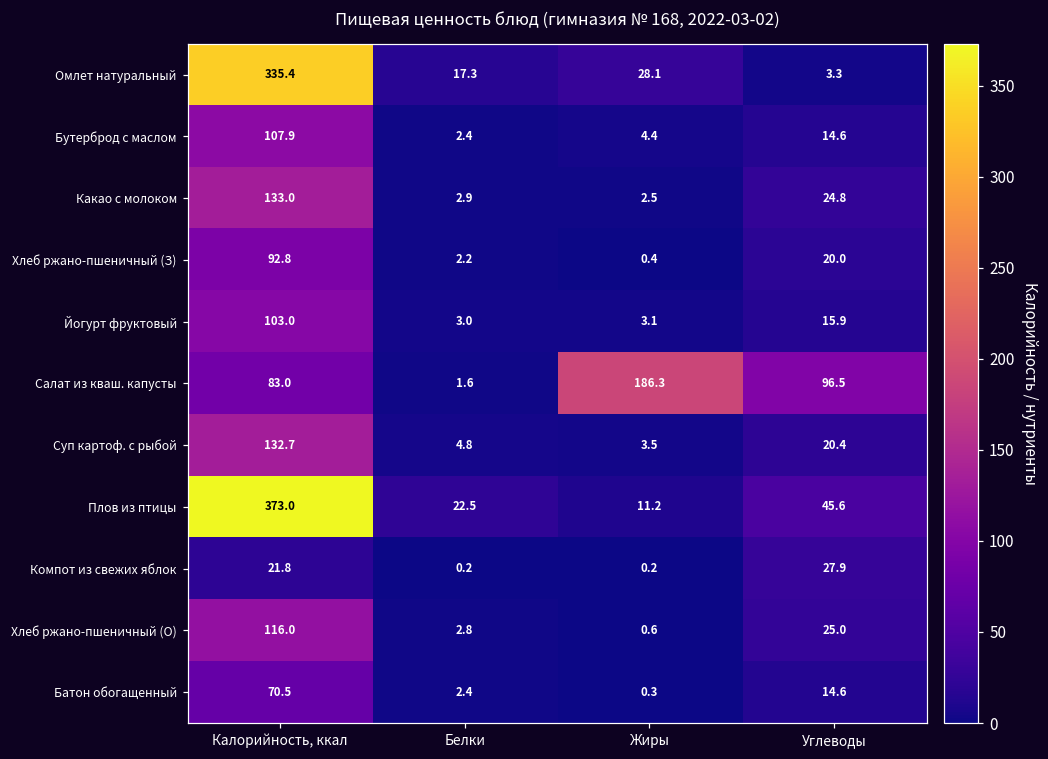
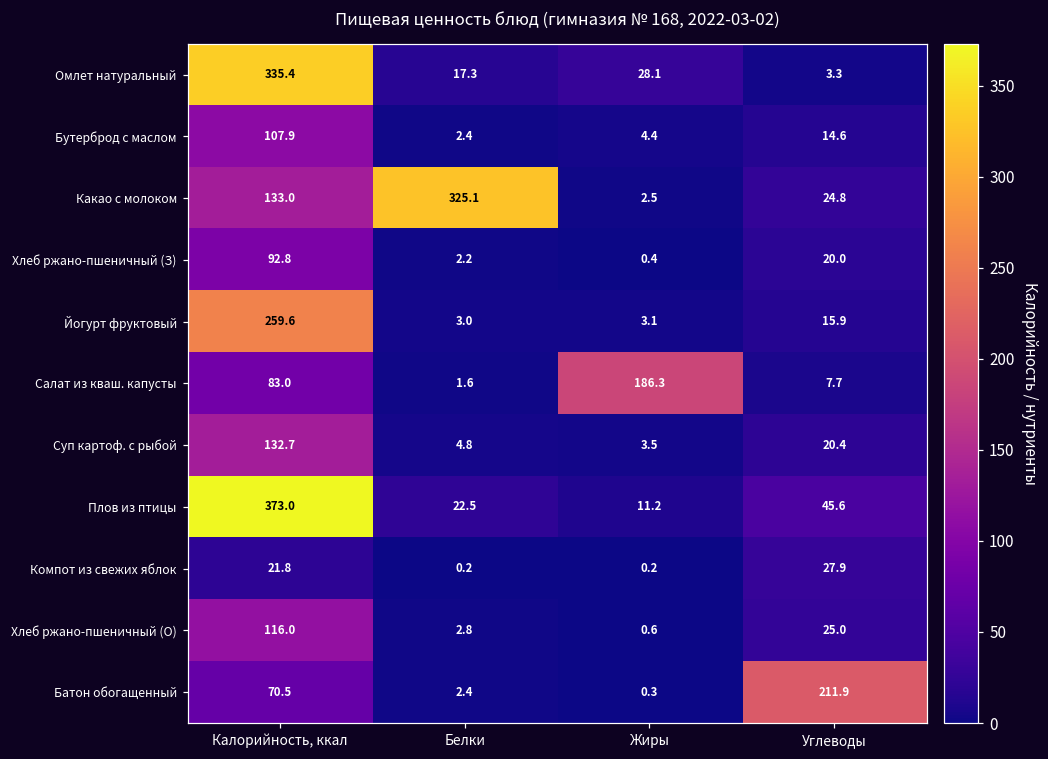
  {
    "Омлет натуральный": {
      "Калорийность, ккал": 335.4,
      "Белки": 17.3,
      "Жиры": 28.1,
      "Углеводы": 3.3
    },
    "Бутерброд с маслом": {
      "Калорийность, ккал": 107.9,
      "Белки": 2.4,
      "Жиры": 4.4,
      "Углеводы": 14.6
    },
    "Какао с молоком": {
      "Калорийность, ккал": 133.0,
-     "Белки": 2.9,
+     "Белки": 325.1,
      "Жиры": 2.5,
      "Углеводы": 24.8
    },
    "Хлеб ржано-пшеничный (З)": {
      "Калорийность, ккал": 92.8,
      "Белки": 2.2,
      "Жиры": 0.4,
      "Углеводы": 20.0
    },
    "Йогурт фруктовый": {
-     "Калорийность, ккал": 103.0,
+     "Калорийность, ккал": 259.6,
      "Белки": 3.0,
      "Жиры": 3.1,
      "Углеводы": 15.9
    },
    "Салат из кваш. капусты": {
      "Калорийность, ккал": 83.0,
      "Белки": 1.6,
      "Жиры": 186.3,
-     "Углеводы": 96.5
+     "Углеводы": 7.7
    },
    "Суп картоф. с рыбой": {
      "Калорийность, ккал": 132.7,
      "Белки": 4.8,
      "Жиры": 3.5,
      "Углеводы": 20.4
    },
    "Плов из птицы": {
      "Калорийность, ккал": 373.0,
      "Белки": 22.5,
      "Жиры": 11.2,
      "Углеводы": 45.6
    },
    "Компот из свежих яблок": {
      "Калорийность, ккал": 21.8,
      "Белки": 0.2,
      "Жиры": 0.2,
      "Углеводы": 27.9
    },
    "Хлеб ржано-пшеничный (О)": {
      "Калорийность, ккал": 116.0,
      "Белки": 2.8,
      "Жиры": 0.6,
      "Углеводы": 25.0
    },
    "Батон обогащенный": {
      "Калорийность, ккал": 70.5,
      "Белки": 2.4,
      "Жиры": 0.3,
-     "Углеводы": 14.6
+     "Углеводы": 211.9
    }
  }
